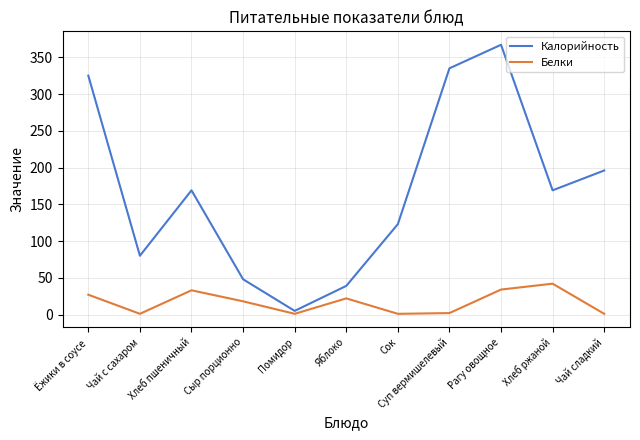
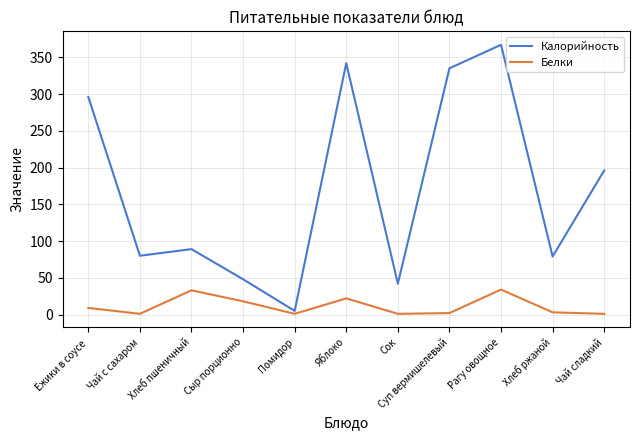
  {
    "Калорийность": {
-     "Ёжики в соусе": 330,
+     "Ёжики в соусе": 300,
      "Чай с сахаром": 80,
-     "Хлеб пшеничный": 170,
+     "Хлеб пшеничный": 90,
      "Сыр порционно": 50,
      "Помидор": 10,
-     "Яблоко": 40,
-     "Сок": 120,
+     "Яблоко": 340,
+     "Сок": 40,
      "Суп вермишелевый": 340,
      "Рагу овощное": 370,
-     "Хлеб ржаной": 170,
+     "Хлеб ржаной": 80,
      "Чай сладкий": 200
    },
    "Белки": {
-     "Ёжики в соусе": 30,
+     "Ёжики в соусе": 10,
      "Чай с сахаром": 0,
      "Хлеб пшеничный": 30,
      "Сыр порционно": 20,
      "Помидор": 0,
      "Яблоко": 20,
      "Сок": 0,
      "Суп вермишелевый": 0,
      "Рагу овощное": 30,
-     "Хлеб ржаной": 40,
+     "Хлеб ржаной": 0,
      "Чай сладкий": 0
    }
  }
